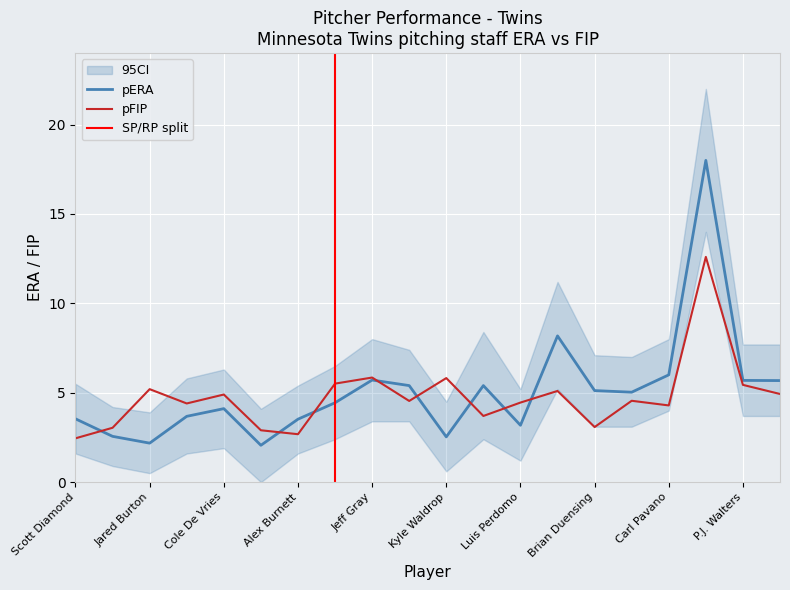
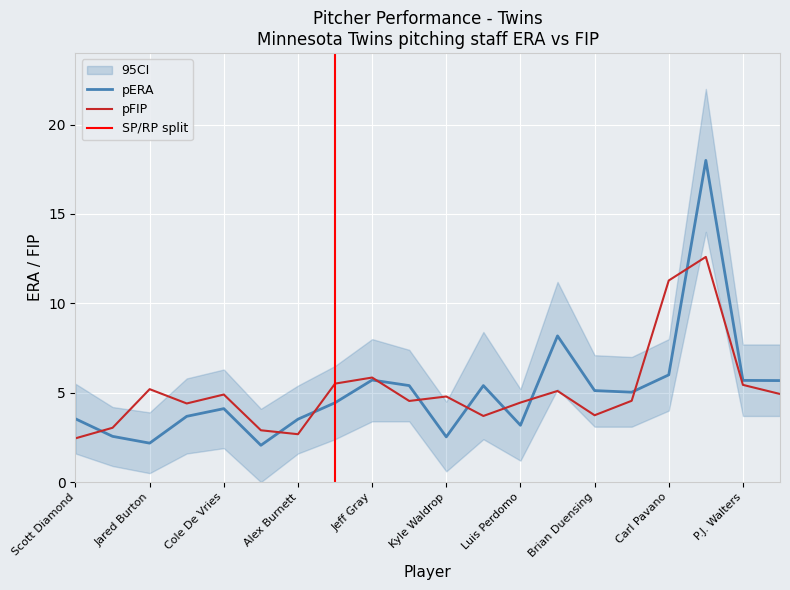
  {
    "pFIP": {
      "Scott Diamond": 2.5,
      "Jared Burton": 5.2,
      "Cole De Vries": 4.9,
      "Alex Burnett": 2.7,
-     "Kyle Waldrop": 5.8,
+     "Kyle Waldrop": 4.8,
      "Luis Perdomo": 4.5,
-     "Brian Duensing": 3.1,
-     "Carl Pavano": 4.3,
+     "Brian Duensing": 3.7,
+     "Carl Pavano": 11.3,
      "P.J. Walters": 5.4
    }
  }
